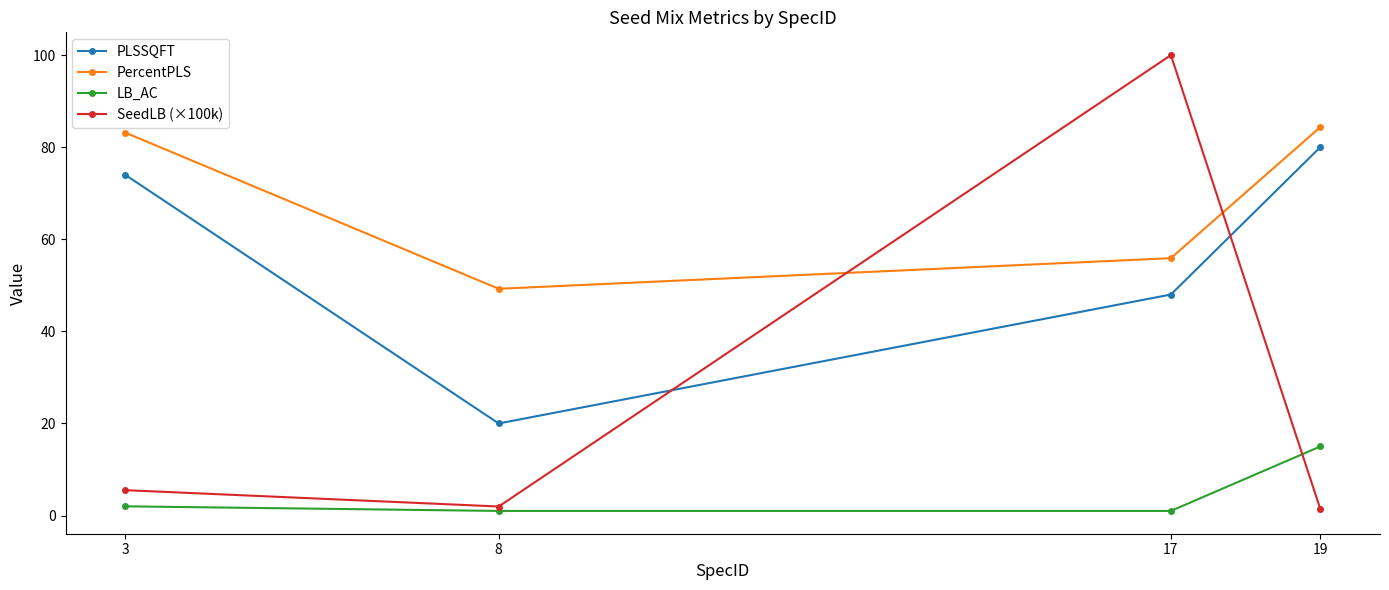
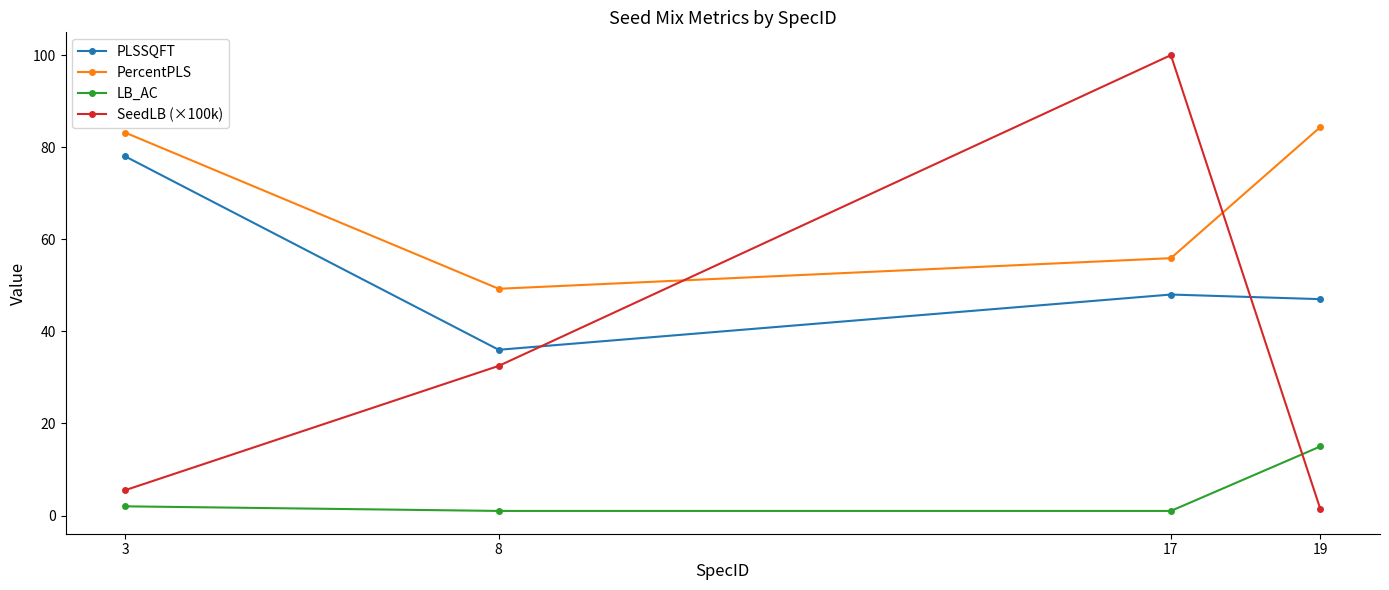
  {
    "PLSSQFT": {
-     "3": 74,
-     "8": 20,
+     "3": 78,
+     "8": 36,
      "17": 48,
-     "19": 80
+     "19": 47
    },
    "PercentPLS": {
      "3": 83,
      "8": 49,
      "17": 56,
      "19": 84
    },
    "LB_AC": {
      "3": 2,
      "8": 1,
      "17": 1,
      "19": 15
    },
    "SeedLB (×100k)": {
      "3": 6,
-     "8": 2,
+     "8": 33,
      "17": 100,
      "19": 1
    }
  }
